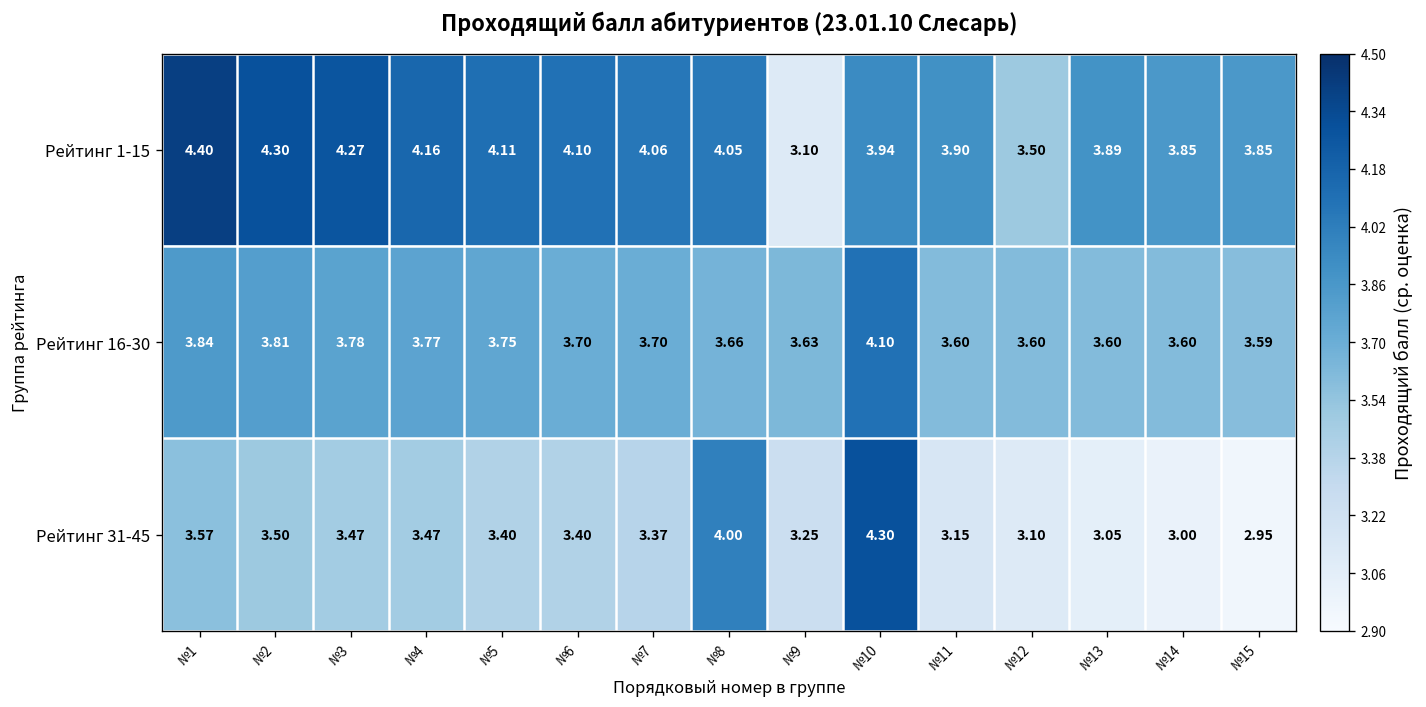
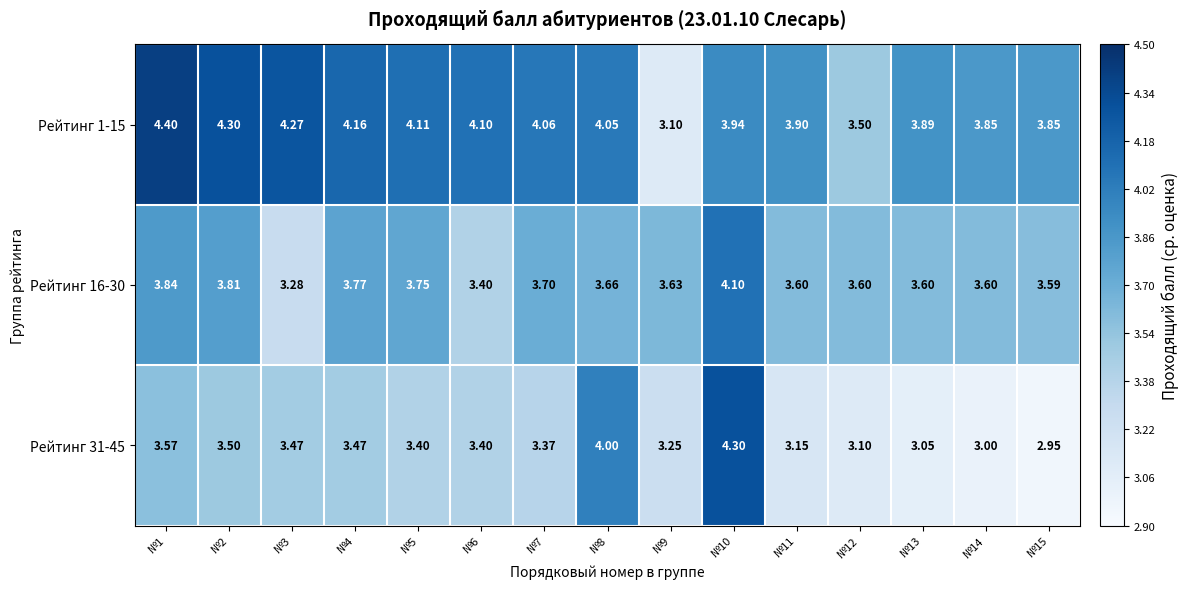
  {
    "Рейтинг 1-15": {
      "№1": 4.40,
      "№2": 4.30,
      "№3": 4.27,
      "№4": 4.16,
      "№5": 4.11,
      "№6": 4.10,
      "№7": 4.06,
      "№8": 4.05,
      "№9": 3.10,
      "№10": 3.94,
      "№11": 3.90,
      "№12": 3.50,
      "№13": 3.89,
      "№14": 3.85,
      "№15": 3.85
    },
    "Рейтинг 16-30": {
      "№1": 3.84,
      "№2": 3.81,
-     "№3": 3.78,
+     "№3": 3.28,
      "№4": 3.77,
      "№5": 3.75,
-     "№6": 3.70,
+     "№6": 3.40,
      "№7": 3.70,
      "№8": 3.66,
      "№9": 3.63,
      "№10": 4.10,
      "№11": 3.60,
      "№12": 3.60,
      "№13": 3.60,
      "№14": 3.60,
      "№15": 3.59
    },
    "Рейтинг 31-45": {
      "№1": 3.57,
      "№2": 3.50,
      "№3": 3.47,
      "№4": 3.47,
      "№5": 3.40,
      "№6": 3.40,
      "№7": 3.37,
      "№8": 4.00,
      "№9": 3.25,
      "№10": 4.30,
      "№11": 3.15,
      "№12": 3.10,
      "№13": 3.05,
      "№14": 3.00,
      "№15": 2.95
    }
  }
